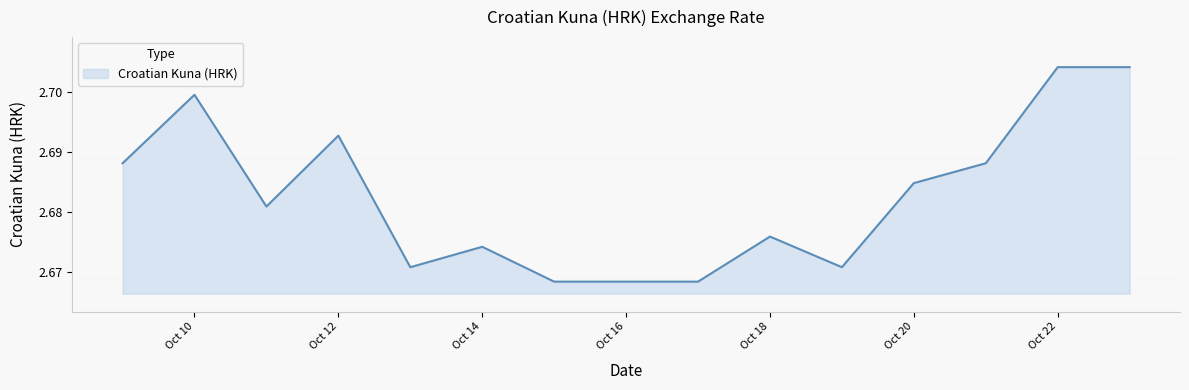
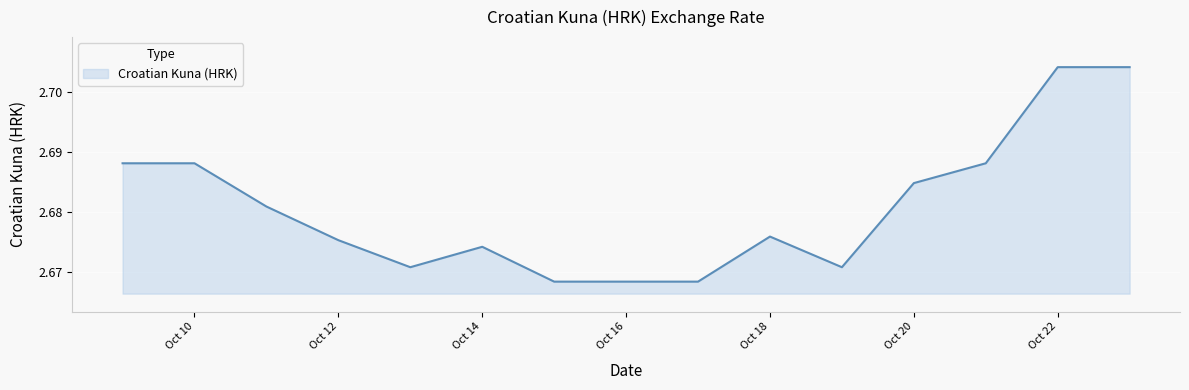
  {
-   "Oct 10": 2.700,
-   "Oct 12": 2.693,
+   "Oct 10": 2.688,
+   "Oct 12": 2.675,
    "Oct 14": 2.674,
    "Oct 16": 2.668,
    "Oct 18": 2.676,
    "Oct 20": 2.685,
    "Oct 22": 2.704
  }
